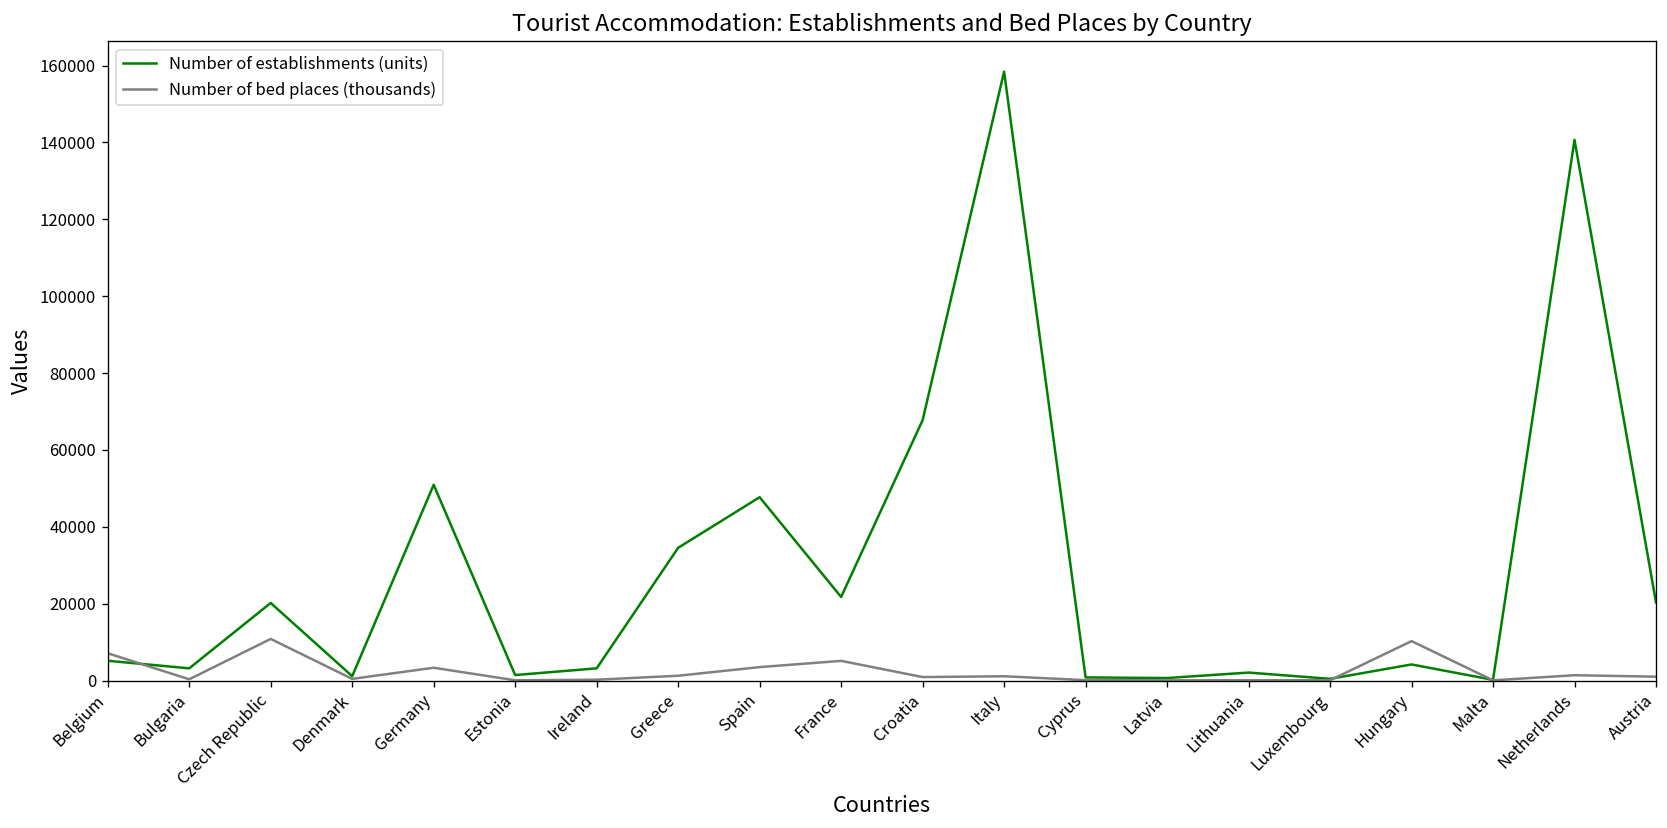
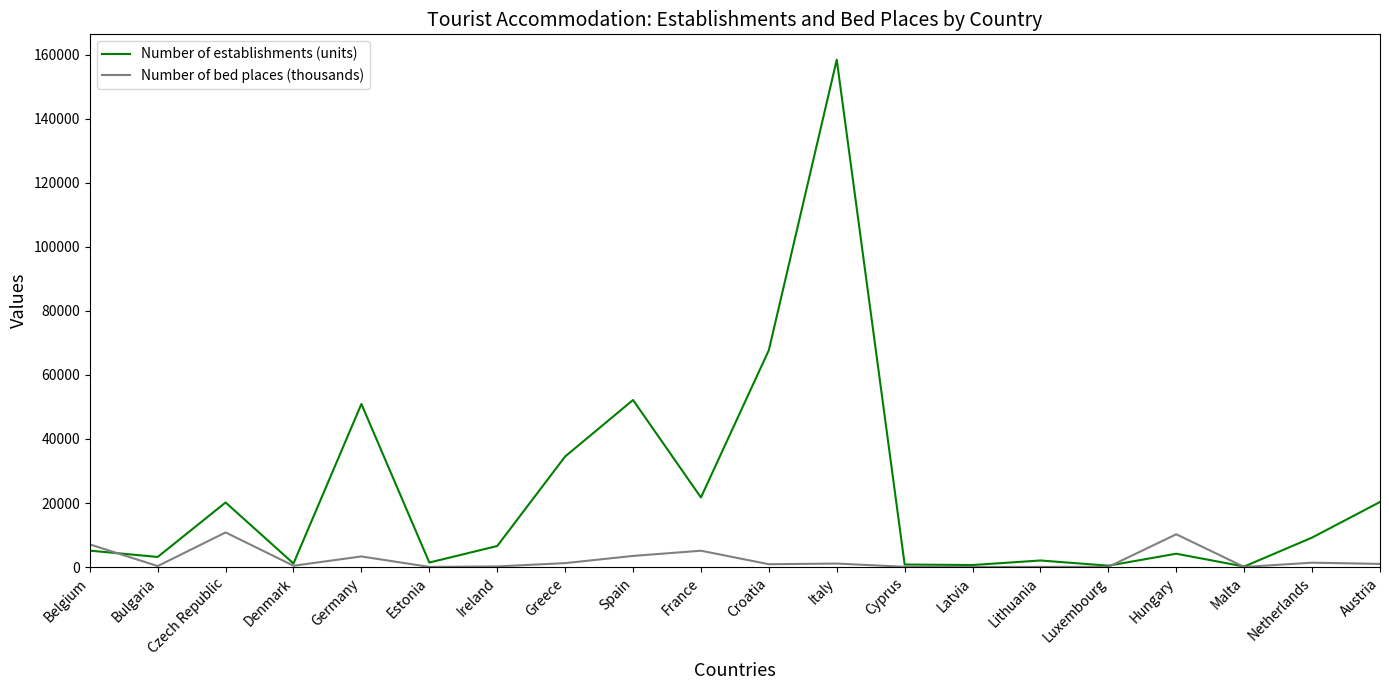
  {
    "Number of establishments (units)": {
      "Belgium": 5000,
      "Bulgaria": 3000,
      "Czech Republic": 20000,
      "Germany": 51000,
      "Estonia": 1000,
-     "Ireland": 3000,
+     "Ireland": 7000,
      "Greece": 35000,
-     "Spain": 48000,
+     "Spain": 52000,
      "France": 22000,
      "Croatia": 68000,
      "Italy": 158000,
      "Lithuania": 2000,
      "Hungary": 4000,
-     "Netherlands": 141000,
+     "Netherlands": 9000,
      "Austria": 20000
    },
    "Number of bed places (thousands)": {
      "Belgium": 7000,
      "Bulgaria": 0,
      "Czech Republic": 11000,
      "Germany": 3000,
      "Estonia": 0,
      "Ireland": 0,
      "Greece": 1000,
      "Spain": 3000,
      "France": 5000,
      "Croatia": 1000,
      "Italy": 1000,
      "Lithuania": 0,
      "Hungary": 10000,
      "Netherlands": 1000,
      "Austria": 1000
    }
  }
